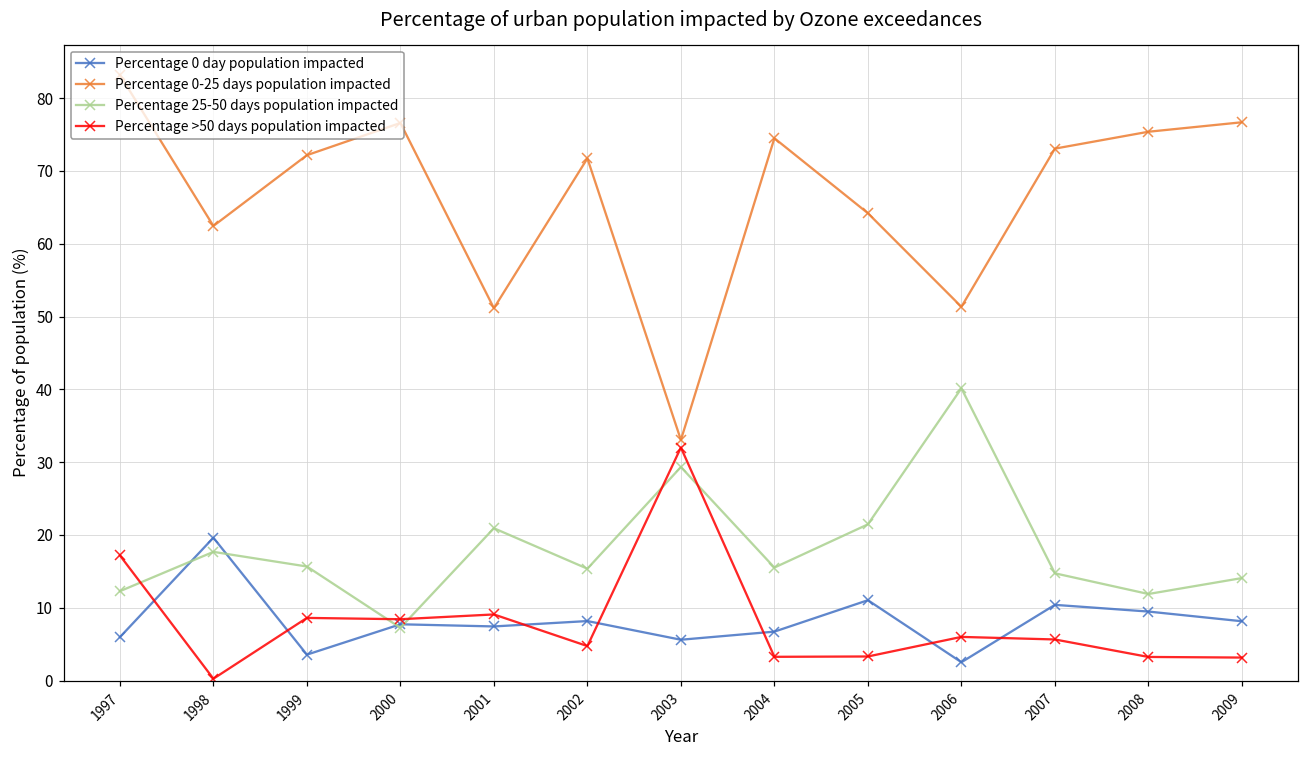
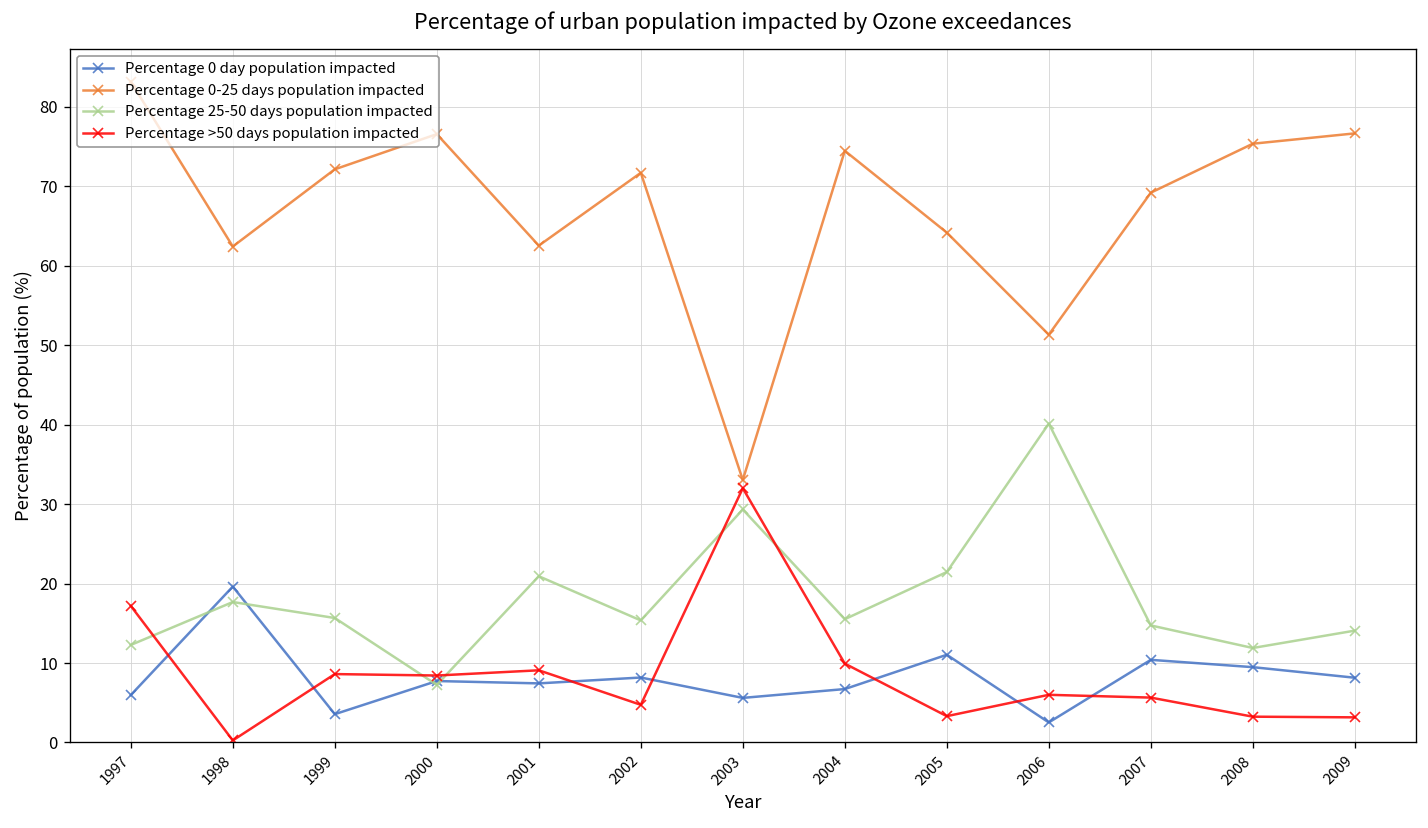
  {
    "Percentage 0 day population impacted": {
      "1997": 6,
      "1998": 20,
      "1999": 4,
      "2000": 8,
      "2001": 7,
      "2002": 8,
      "2003": 6,
      "2004": 7,
      "2005": 11,
      "2006": 3,
      "2007": 10,
      "2008": 9,
      "2009": 8
    },
    "Percentage 0-25 days population impacted": {
      "1998": 62,
      "1999": 72,
-     "2001": 51,
+     "2001": 63,
      "2002": 72,
      "2003": 33,
      "2004": 74,
      "2005": 64,
      "2006": 51,
-     "2007": 73,
+     "2007": 69,
      "2008": 75,
      "2009": 77
    },
    "Percentage 25-50 days population impacted": {
      "1997": 12,
      "1998": 18,
      "1999": 16,
      "2000": 7,
      "2001": 21,
      "2002": 15,
      "2003": 29,
      "2004": 16,
      "2005": 21,
      "2006": 40,
      "2007": 15,
      "2008": 12,
      "2009": 14
    },
    "Percentage >50 days population impacted": {
      "1997": 17,
      "1998": 0,
      "1999": 9,
      "2000": 8,
      "2001": 9,
      "2002": 5,
      "2003": 32,
-     "2004": 3,
+     "2004": 10,
      "2005": 3,
      "2006": 6,
      "2007": 6,
      "2008": 3,
      "2009": 3
    }
  }
